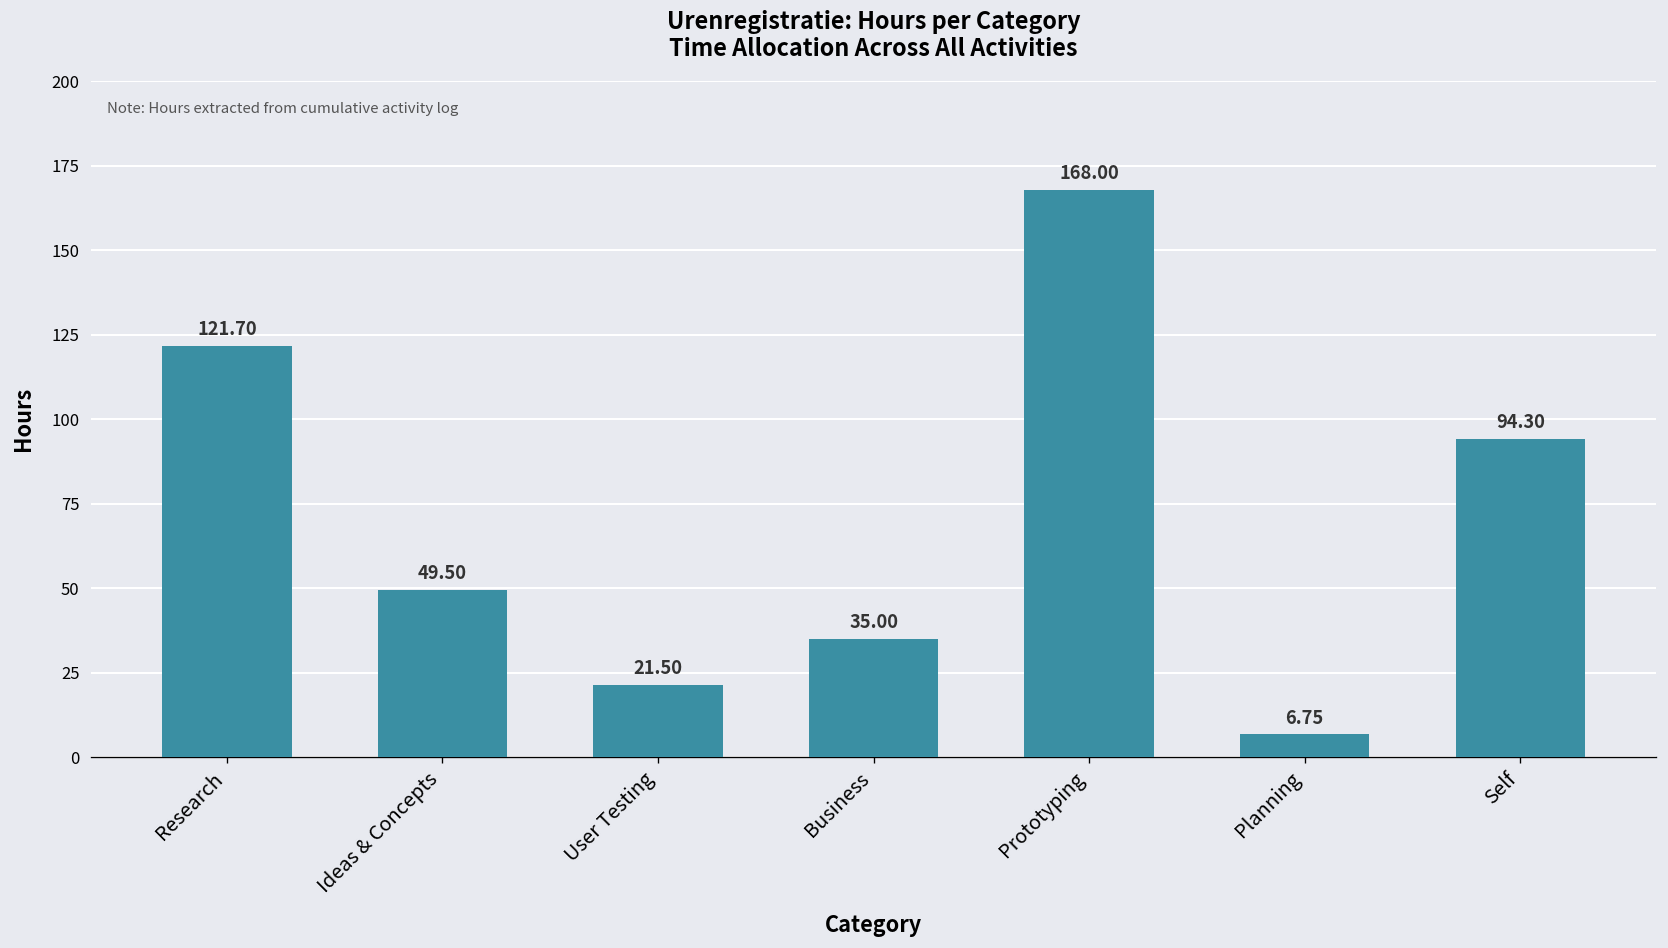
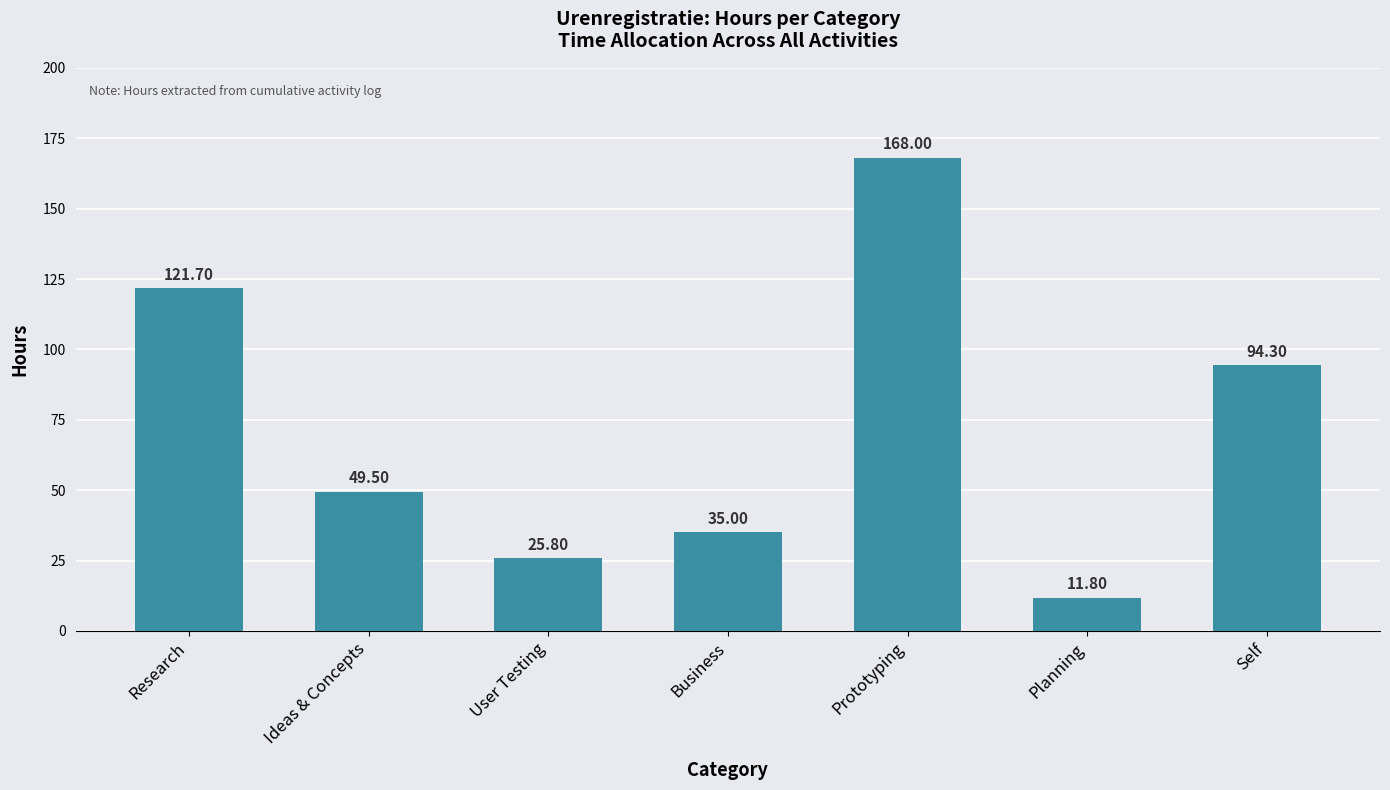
  {
    "Research": 121.70,
    "Ideas & Concepts": 49.50,
-   "User Testing": 21.50,
+   "User Testing": 25.80,
    "Business": 35.00,
    "Prototyping": 168.00,
-   "Planning": 6.75,
+   "Planning": 11.80,
    "Self": 94.30
  }
